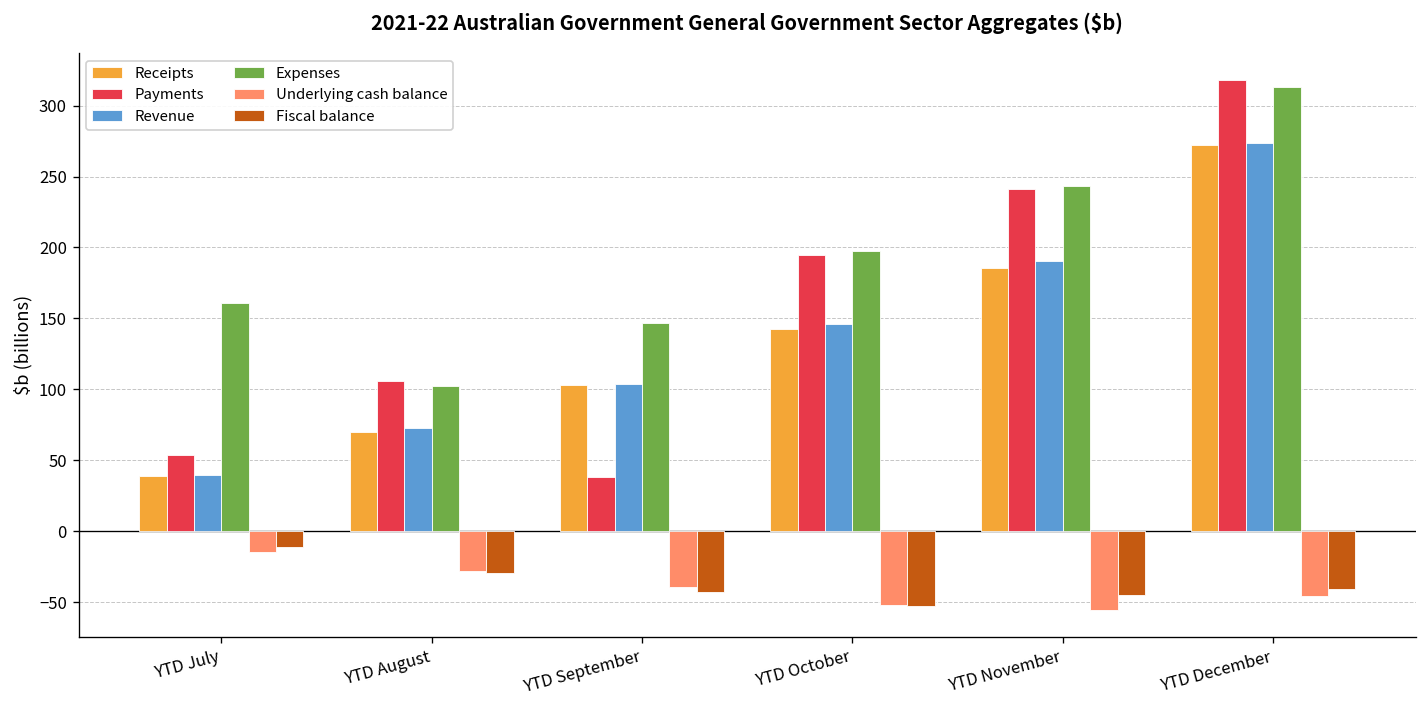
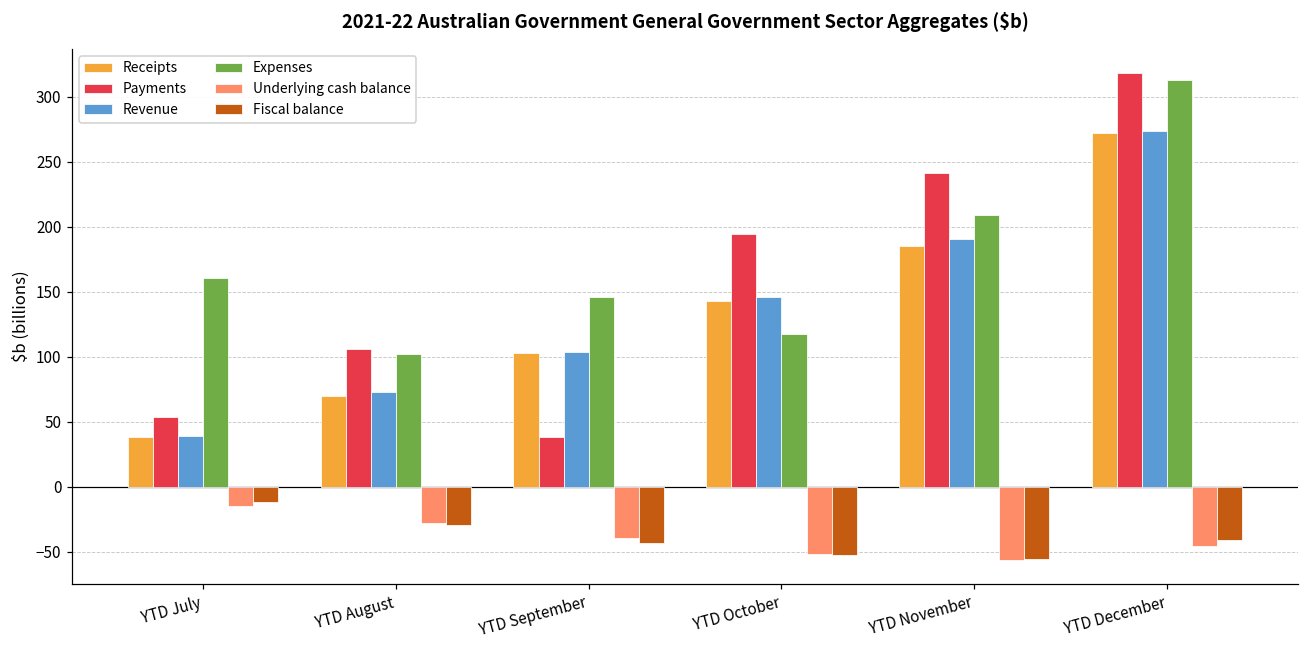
  {
    "Payments": {
      "YTD July": 53,
      "YTD August": 106,
      "YTD September": 38,
      "YTD October": 195,
      "YTD November": 242,
      "YTD December": 318
    },
    "Revenue": {
      "YTD July": 39,
      "YTD August": 73,
      "YTD September": 104,
      "YTD October": 146,
      "YTD November": 190,
      "YTD December": 273
    },
    "Expenses": {
      "YTD July": 161,
      "YTD August": 102,
      "YTD September": 146,
-     "YTD October": 198,
-     "YTD November": 244,
+     "YTD October": 118,
+     "YTD November": 209,
      "YTD December": 313
    },
    "Fiscal balance": {
      "YTD July": -11,
      "YTD August": -29,
      "YTD September": -43,
      "YTD October": -53,
-     "YTD November": -45,
+     "YTD November": -55,
      "YTD December": -41
    }
  }
